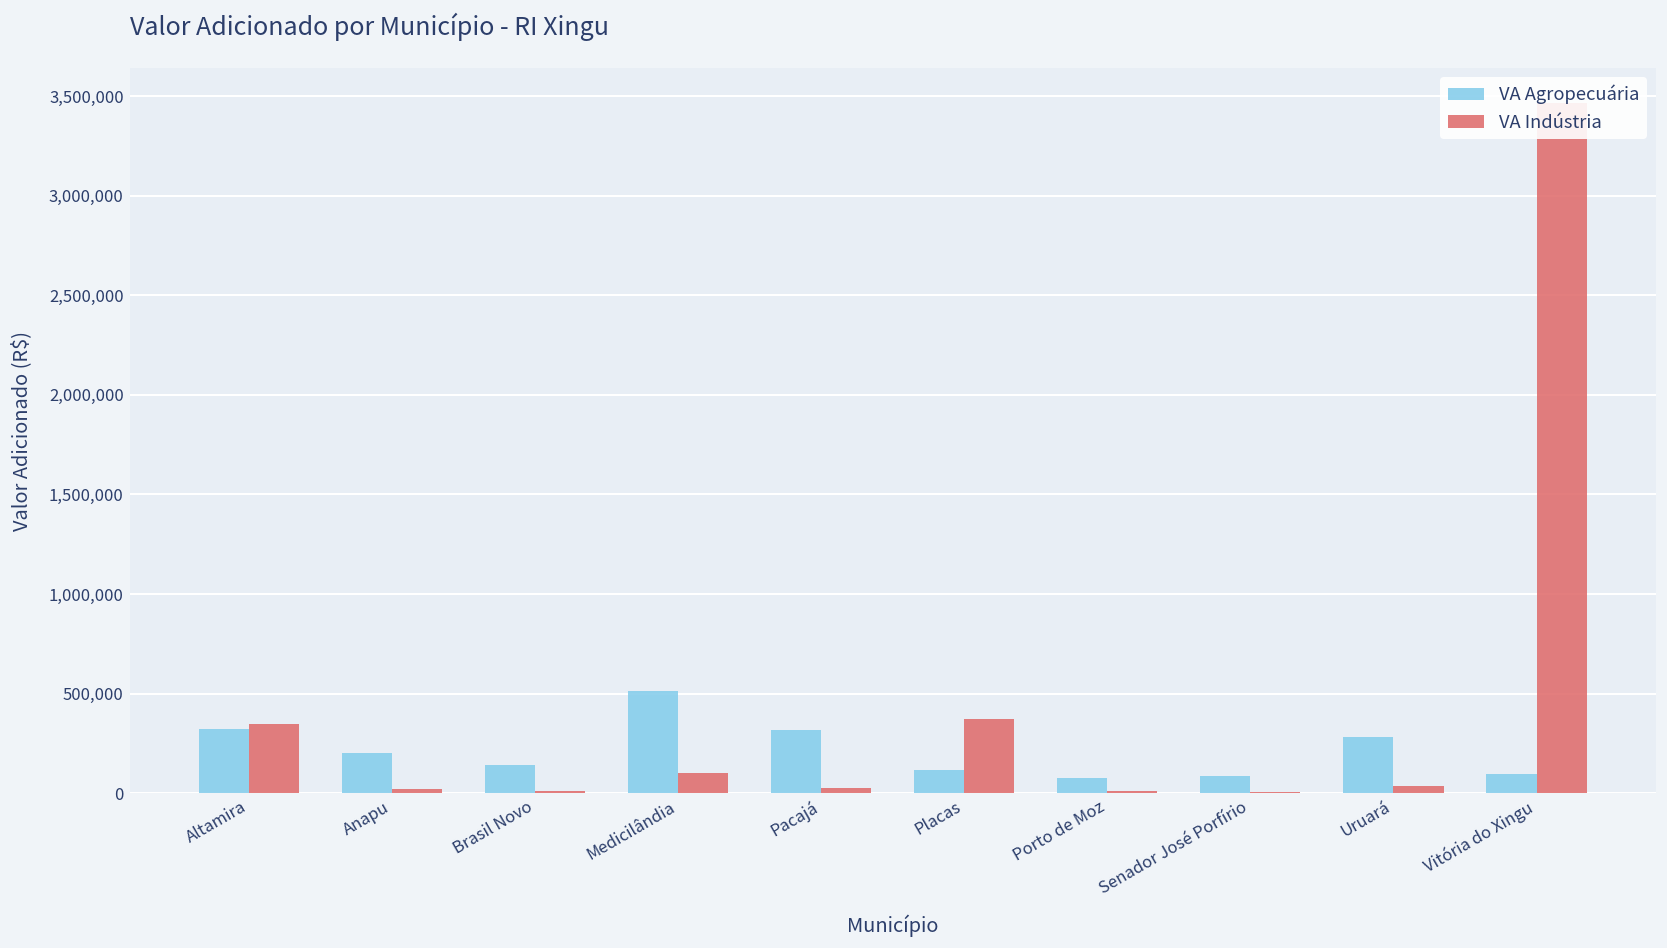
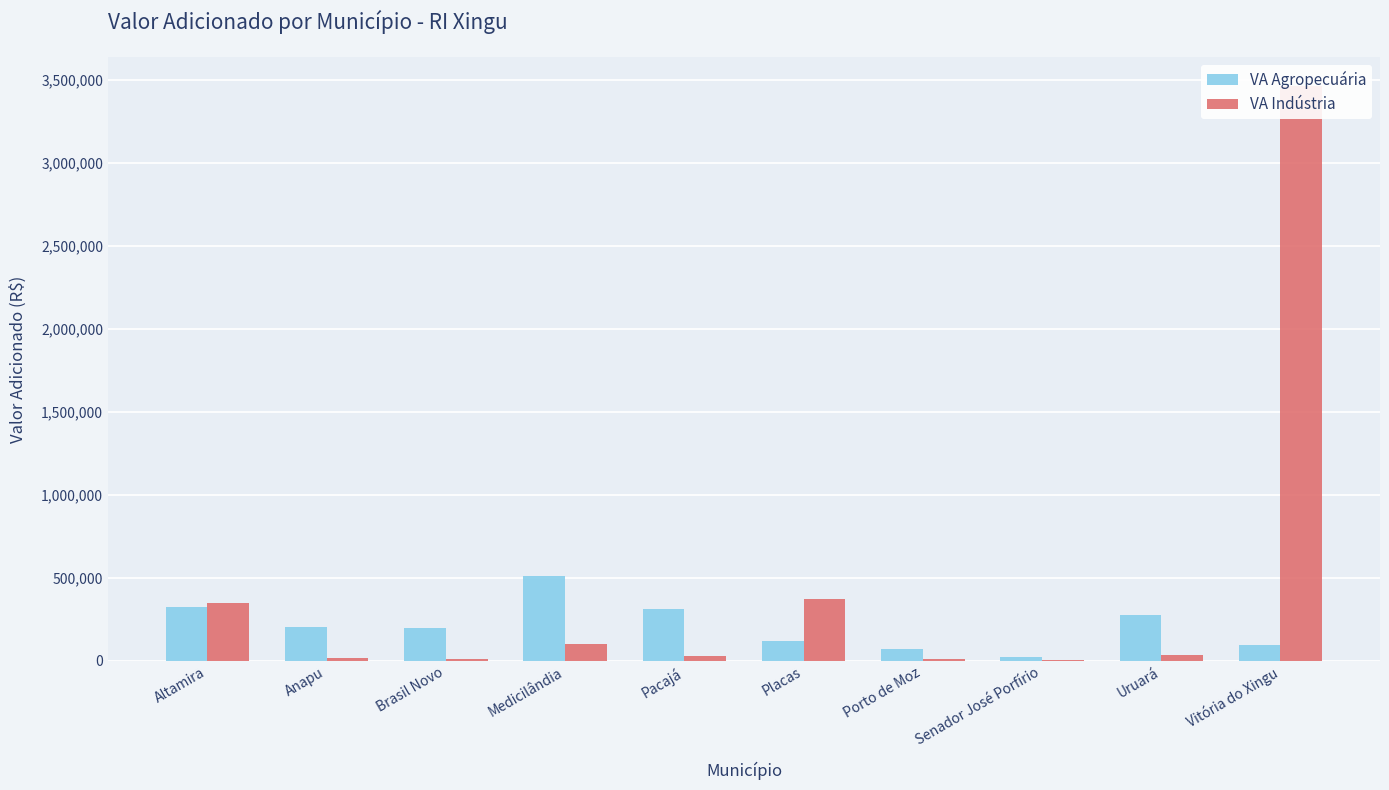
  {
    "VA Agropecuária": {
      "Altamira": "320,000",
      "Anapu": "200,000",
-     "Brasil Novo": "140,000",
+     "Brasil Novo": "200,000",
      "Medicilândia": "510,000",
      "Pacajá": "310,000",
      "Placas": "120,000",
      "Porto de Moz": "70,000",
-     "Senador José Porfírio": "80,000",
+     "Senador José Porfírio": "30,000",
      "Uruará": "280,000",
      "Vitória do Xingu": "100,000"
    },
    "VA Indústria": {
      "Altamira": "350,000",
      "Anapu": "20,000",
      "Medicilândia": "100,000",
      "Pacajá": "30,000",
      "Placas": "370,000",
      "Uruará": "30,000"
    }
  }
